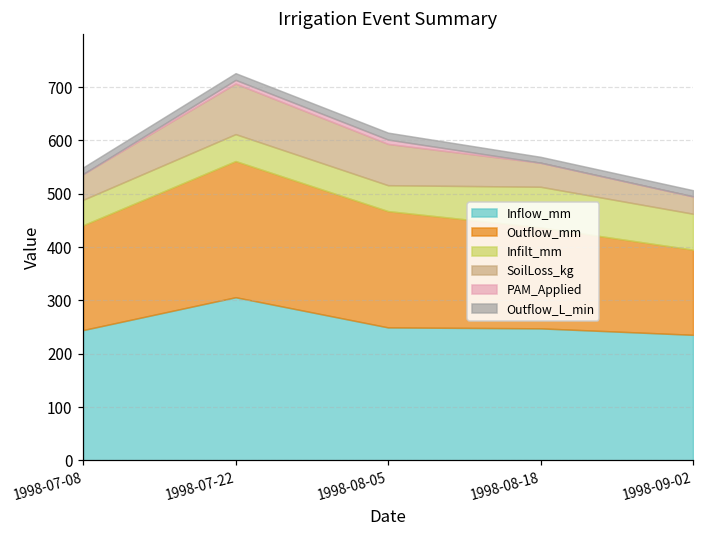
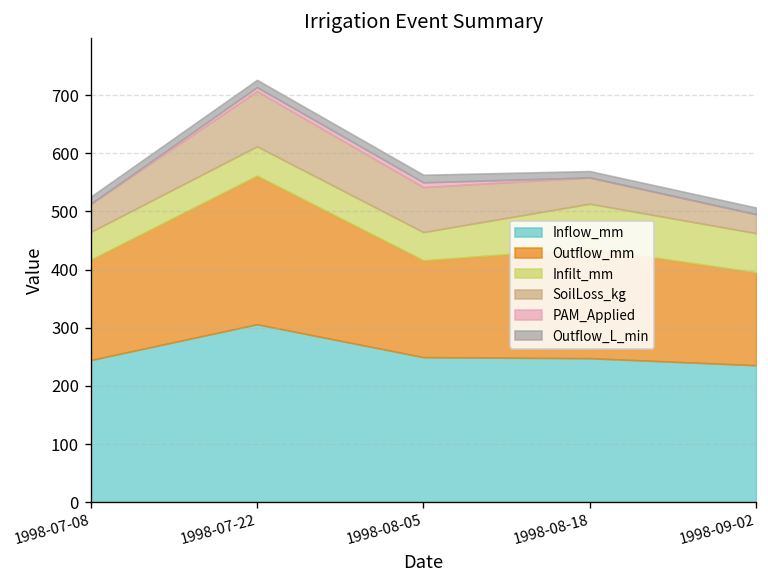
  {
    "Inflow_mm": {
      "1998-07-08": 240,
      "1998-07-22": 310,
      "1998-08-05": 250,
      "1998-08-18": 250,
      "1998-09-02": 240
    },
    "Outflow_mm": {
-     "1998-07-08": 200,
+     "1998-07-08": 170,
      "1998-07-22": 260,
-     "1998-08-05": 220,
+     "1998-08-05": 170,
      "1998-09-02": 160
    },
    "PAM_Applied": {
      "1998-07-22": 10,
      "1998-08-05": 10
    }
  }
